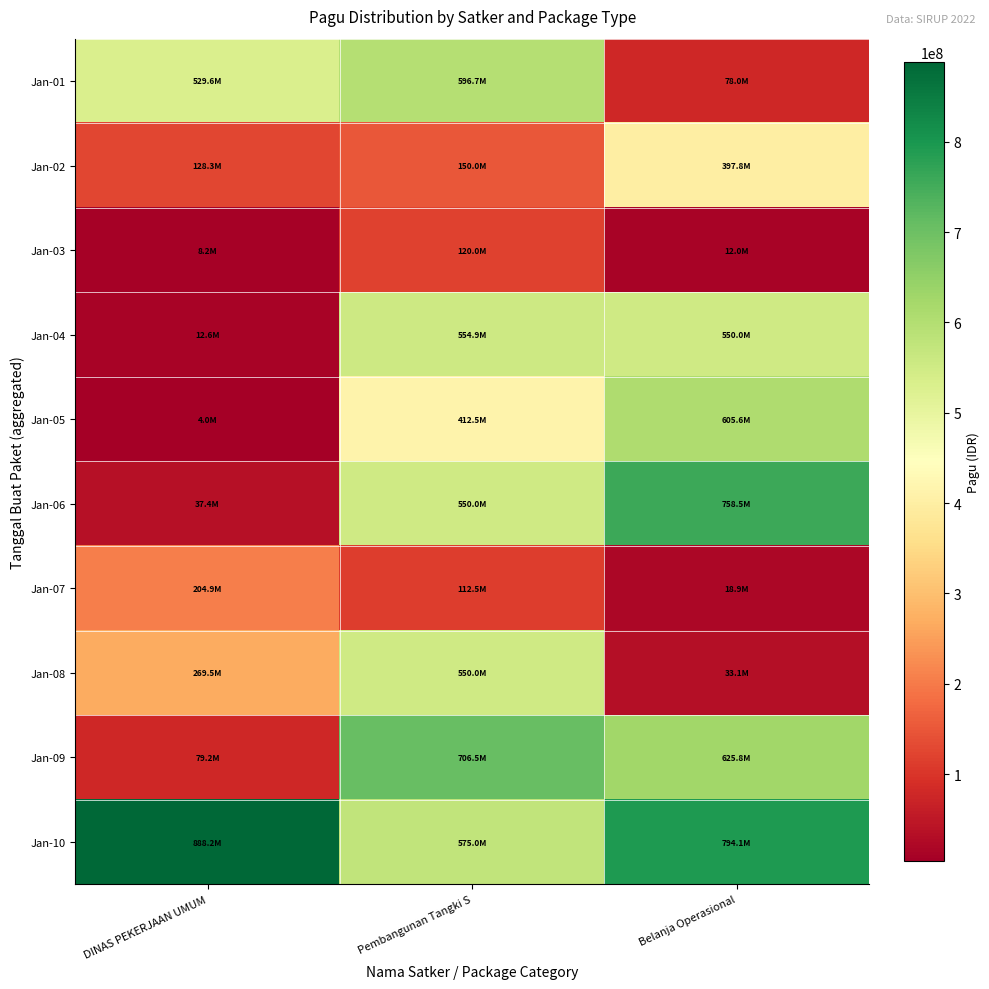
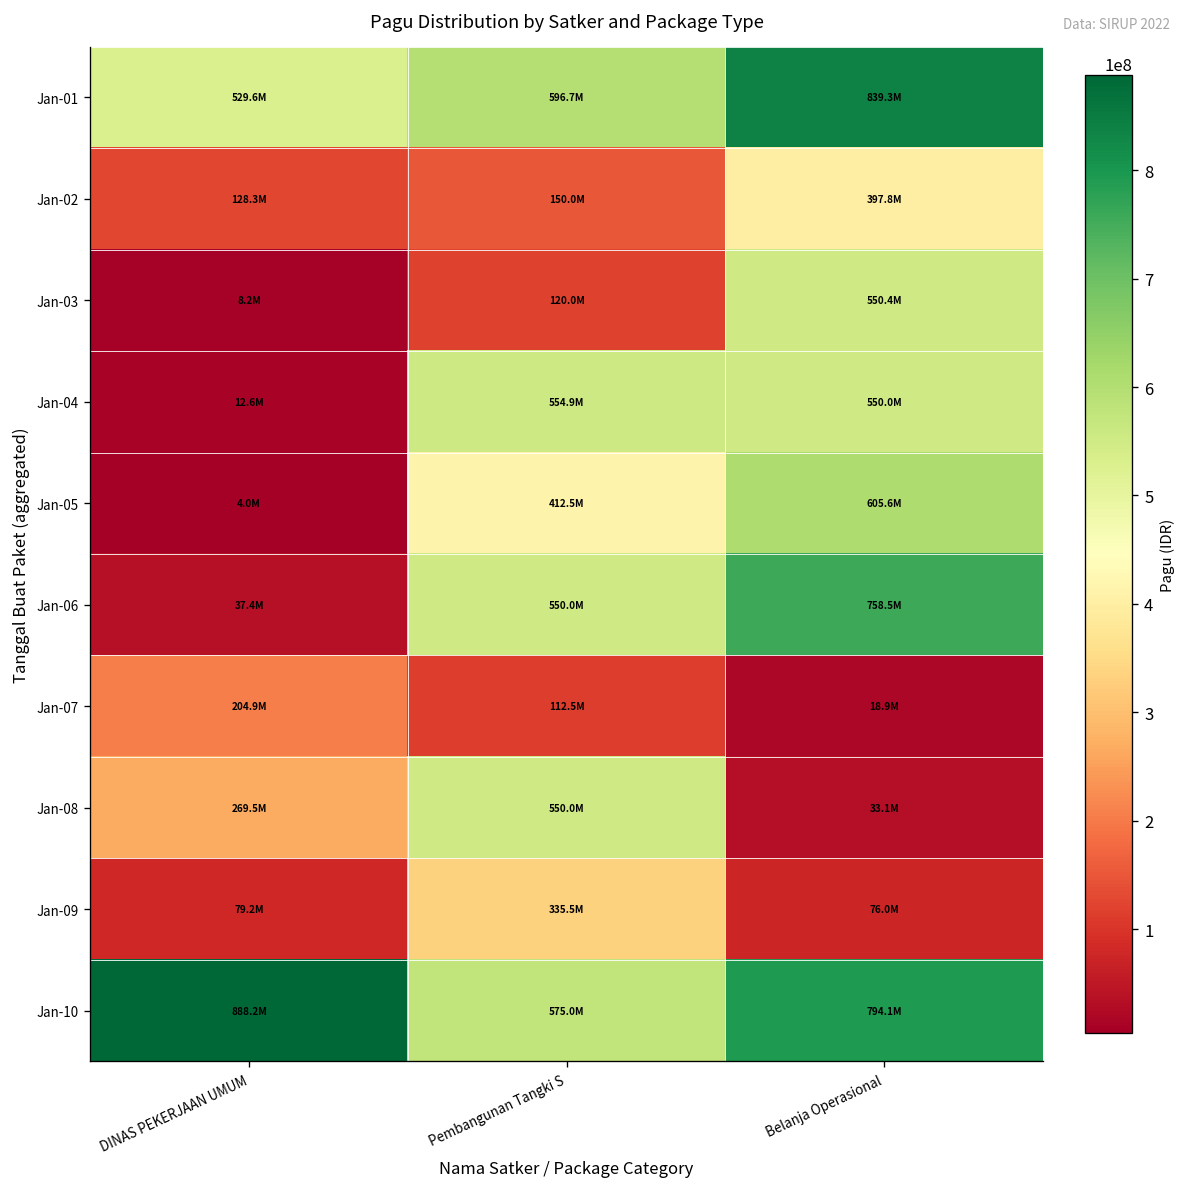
  {
    "Jan-01": {
      "DINAS PEKERJAAN UMUM": "529.6M",
      "Pembangunan Tangki S": "596.7M",
-     "Belanja Operasional": "78.0M"
+     "Belanja Operasional": "839.3M"
    },
    "Jan-02": {
      "DINAS PEKERJAAN UMUM": "128.3M",
      "Pembangunan Tangki S": "150.0M",
      "Belanja Operasional": "397.8M"
    },
    "Jan-03": {
      "DINAS PEKERJAAN UMUM": "8.2M",
      "Pembangunan Tangki S": "120.0M",
-     "Belanja Operasional": "12.0M"
+     "Belanja Operasional": "550.4M"
    },
    "Jan-04": {
      "DINAS PEKERJAAN UMUM": "12.6M",
      "Pembangunan Tangki S": "554.9M",
      "Belanja Operasional": "550.0M"
    },
    "Jan-05": {
      "DINAS PEKERJAAN UMUM": "4.0M",
      "Pembangunan Tangki S": "412.5M",
      "Belanja Operasional": "605.6M"
    },
    "Jan-06": {
      "DINAS PEKERJAAN UMUM": "37.4M",
      "Pembangunan Tangki S": "550.0M",
      "Belanja Operasional": "758.5M"
    },
    "Jan-07": {
      "DINAS PEKERJAAN UMUM": "204.9M",
      "Pembangunan Tangki S": "112.5M",
      "Belanja Operasional": "18.9M"
    },
    "Jan-08": {
      "DINAS PEKERJAAN UMUM": "269.5M",
      "Pembangunan Tangki S": "550.0M",
      "Belanja Operasional": "33.1M"
    },
    "Jan-09": {
      "DINAS PEKERJAAN UMUM": "79.2M",
-     "Pembangunan Tangki S": "706.5M",
-     "Belanja Operasional": "625.8M"
+     "Pembangunan Tangki S": "335.5M",
+     "Belanja Operasional": "76.0M"
    },
    "Jan-10": {
      "DINAS PEKERJAAN UMUM": "888.2M",
      "Pembangunan Tangki S": "575.0M",
      "Belanja Operasional": "794.1M"
    }
  }
